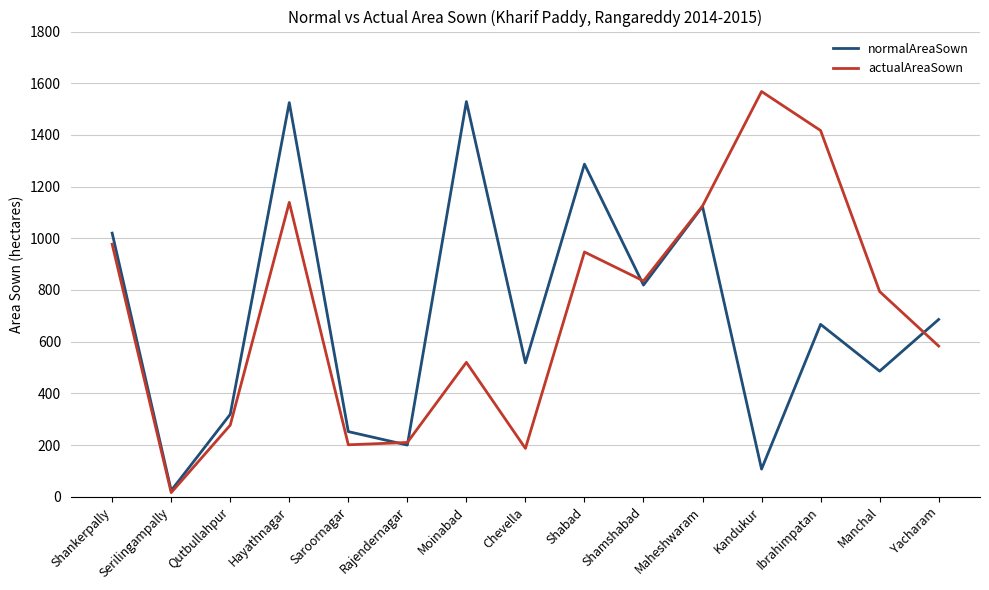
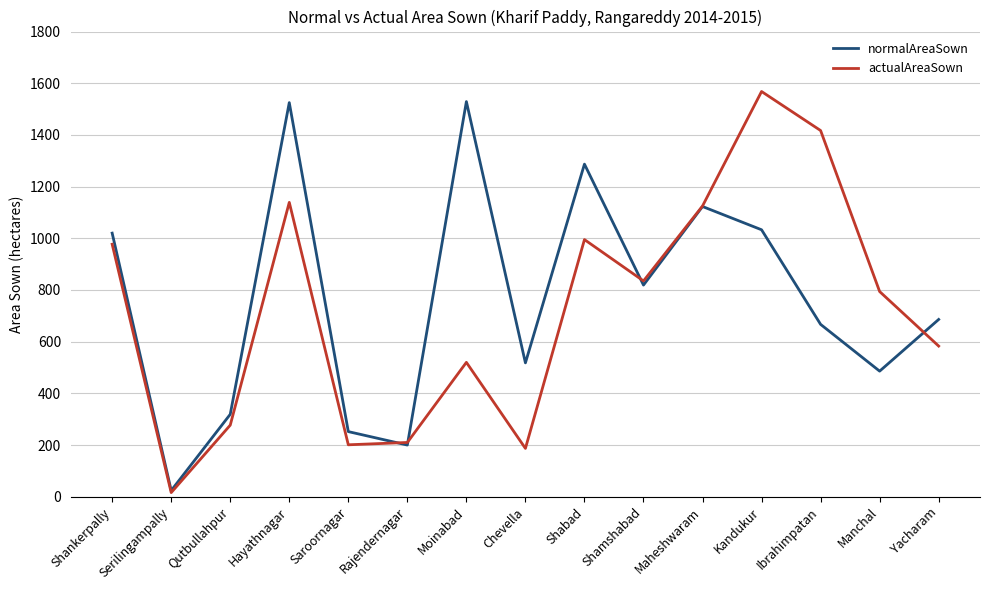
  {
    "normalAreaSown": {
      "Shankerpally": 1020,
      "Qutbullahpur": 320,
      "Hayathnagar": 1530,
      "Saroornagar": 250,
      "Rajendernagar": 200,
      "Moinabad": 1530,
      "Chevella": 520,
      "Shabad": 1290,
      "Shamshabad": 820,
-     "Kandukur": 110,
+     "Kandukur": 1030,
      "Ibrahimpatan": 670,
      "Manchal": 490,
      "Yacharam": 690
    },
    "actualAreaSown": {
      "Shankerpally": 980,
      "Qutbullahpur": 280,
      "Hayathnagar": 1140,
      "Saroornagar": 200,
      "Rajendernagar": 210,
      "Moinabad": 520,
      "Chevella": 190,
-     "Shabad": 950,
+     "Shabad": 1000,
      "Shamshabad": 840,
      "Kandukur": 1570,
      "Ibrahimpatan": 1420,
      "Manchal": 790,
      "Yacharam": 580
    }
  }
